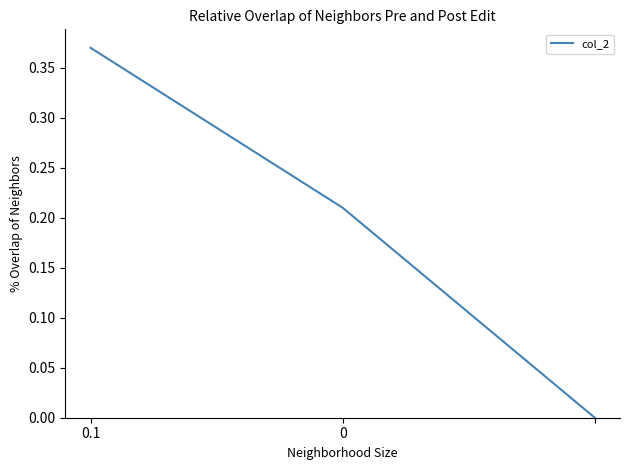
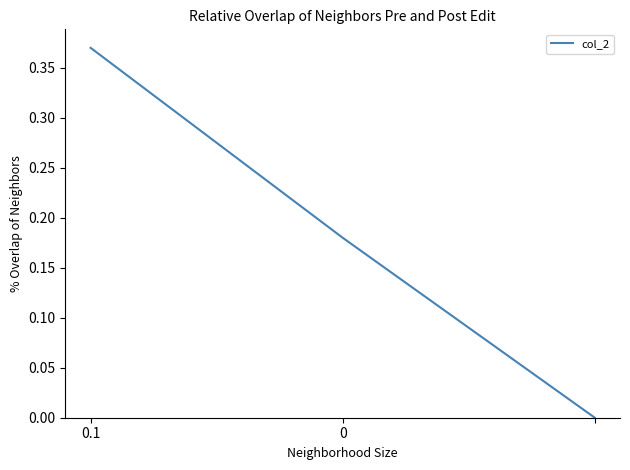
  {
    "0.1": 0.37,
-   "0": 0.21
+   "0": 0.18
  }
